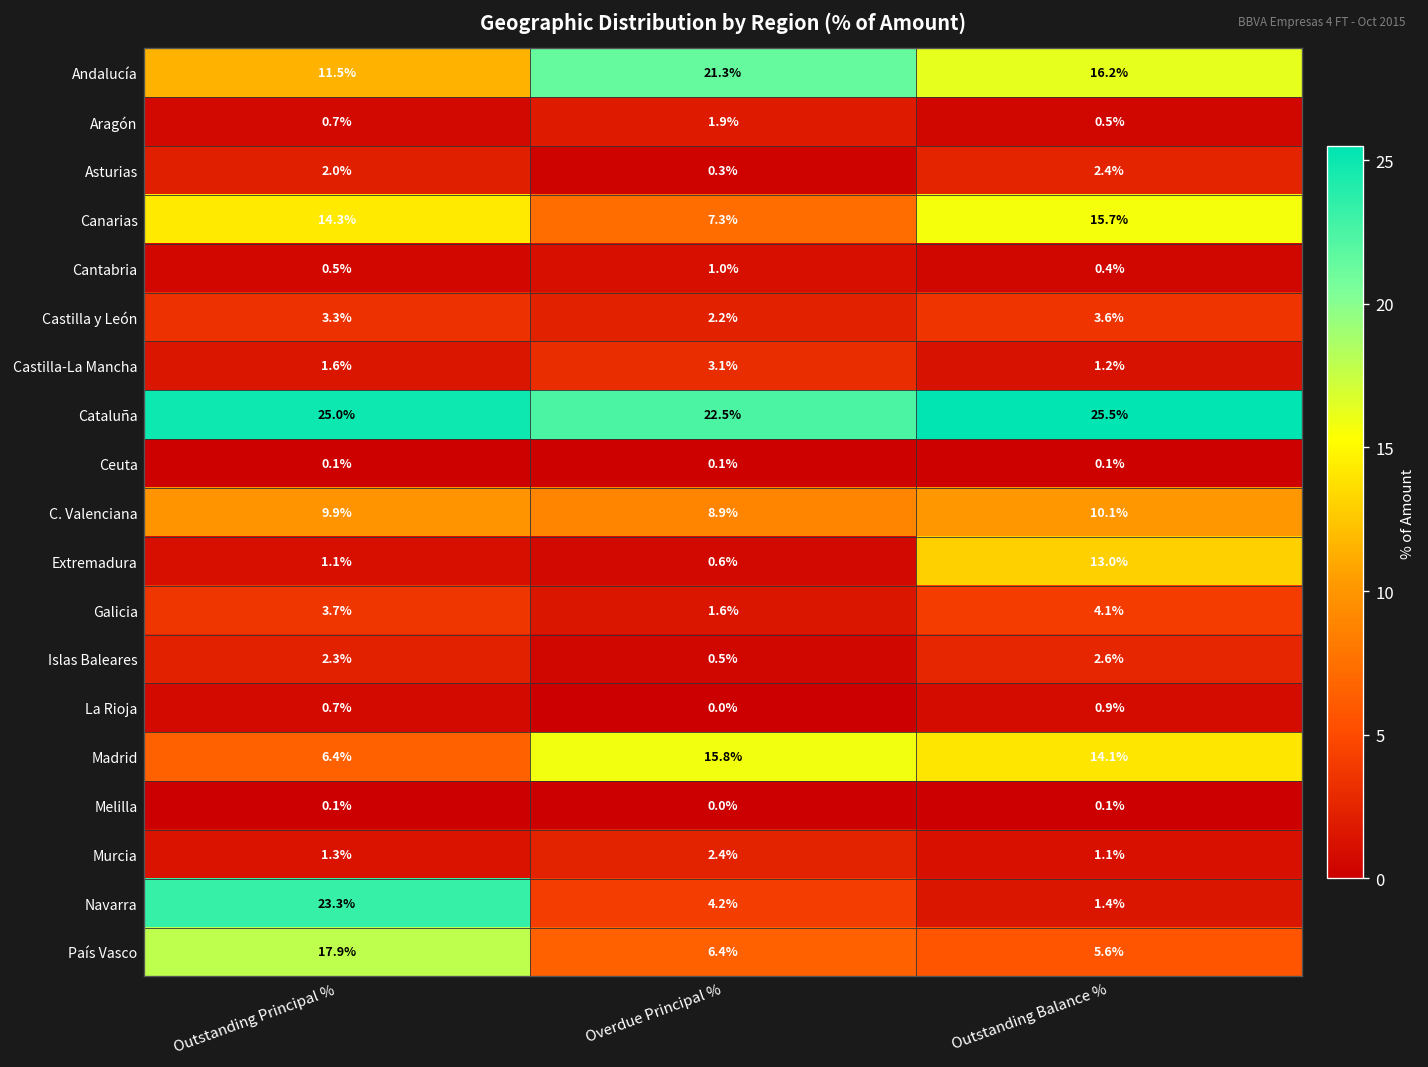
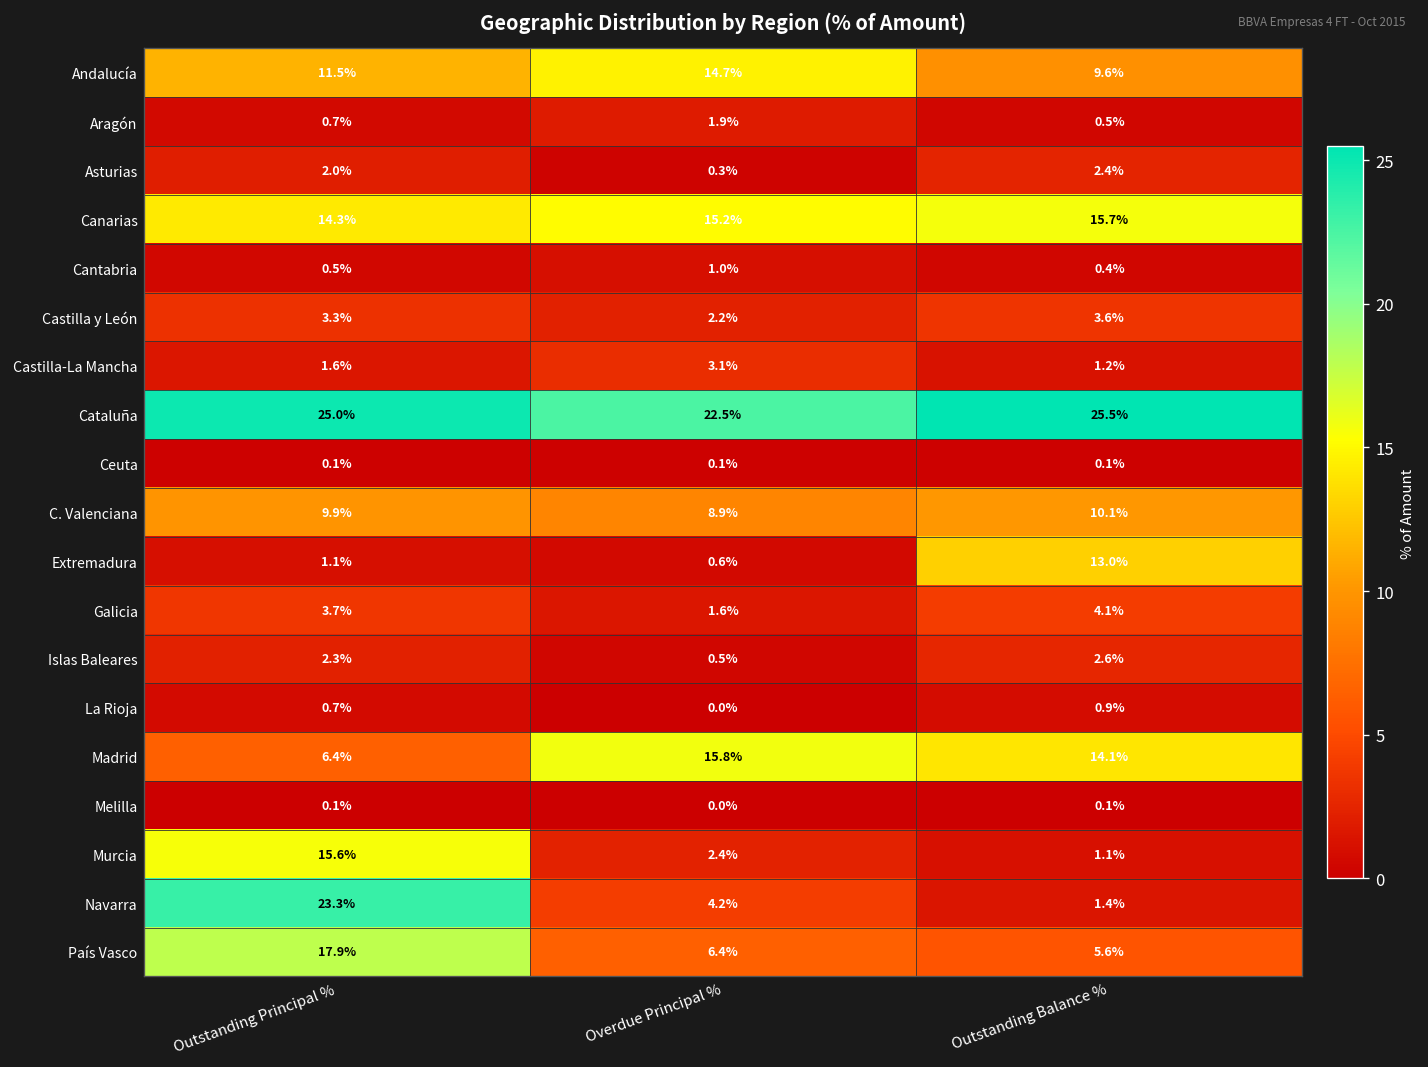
  {
    "Andalucía": {
      "Outstanding Principal %": "11.5%",
-     "Overdue Principal %": "21.3%",
-     "Outstanding Balance %": "16.2%"
+     "Overdue Principal %": "14.7%",
+     "Outstanding Balance %": "9.6%"
    },
    "Aragón": {
      "Outstanding Principal %": "0.7%",
      "Overdue Principal %": "1.9%",
      "Outstanding Balance %": "0.5%"
    },
    "Asturias": {
      "Outstanding Principal %": "2.0%",
      "Overdue Principal %": "0.3%",
      "Outstanding Balance %": "2.4%"
    },
    "Canarias": {
      "Outstanding Principal %": "14.3%",
-     "Overdue Principal %": "7.3%",
+     "Overdue Principal %": "15.2%",
      "Outstanding Balance %": "15.7%"
    },
    "Cantabria": {
      "Outstanding Principal %": "0.5%",
      "Overdue Principal %": "1.0%",
      "Outstanding Balance %": "0.4%"
    },
    "Castilla y León": {
      "Outstanding Principal %": "3.3%",
      "Overdue Principal %": "2.2%",
      "Outstanding Balance %": "3.6%"
    },
    "Castilla-La Mancha": {
      "Outstanding Principal %": "1.6%",
      "Overdue Principal %": "3.1%",
      "Outstanding Balance %": "1.2%"
    },
    "Cataluña": {
      "Outstanding Principal %": "25.0%",
      "Overdue Principal %": "22.5%",
      "Outstanding Balance %": "25.5%"
    },
    "Ceuta": {
      "Outstanding Principal %": "0.1%",
      "Overdue Principal %": "0.1%",
      "Outstanding Balance %": "0.1%"
    },
    "C. Valenciana": {
      "Outstanding Principal %": "9.9%",
      "Overdue Principal %": "8.9%",
      "Outstanding Balance %": "10.1%"
    },
    "Extremadura": {
      "Outstanding Principal %": "1.1%",
      "Overdue Principal %": "0.6%",
      "Outstanding Balance %": "13.0%"
    },
    "Galicia": {
      "Outstanding Principal %": "3.7%",
      "Overdue Principal %": "1.6%",
      "Outstanding Balance %": "4.1%"
    },
    "Islas Baleares": {
      "Outstanding Principal %": "2.3%",
      "Overdue Principal %": "0.5%",
      "Outstanding Balance %": "2.6%"
    },
    "La Rioja": {
      "Outstanding Principal %": "0.7%",
      "Overdue Principal %": "0.0%",
      "Outstanding Balance %": "0.9%"
    },
    "Madrid": {
      "Outstanding Principal %": "6.4%",
      "Overdue Principal %": "15.8%",
      "Outstanding Balance %": "14.1%"
    },
    "Melilla": {
      "Outstanding Principal %": "0.1%",
      "Overdue Principal %": "0.0%",
      "Outstanding Balance %": "0.1%"
    },
    "Murcia": {
-     "Outstanding Principal %": "1.3%",
+     "Outstanding Principal %": "15.6%",
      "Overdue Principal %": "2.4%",
      "Outstanding Balance %": "1.1%"
    },
    "Navarra": {
      "Outstanding Principal %": "23.3%",
      "Overdue Principal %": "4.2%",
      "Outstanding Balance %": "1.4%"
    },
    "País Vasco": {
      "Outstanding Principal %": "17.9%",
      "Overdue Principal %": "6.4%",
      "Outstanding Balance %": "5.6%"
    }
  }
